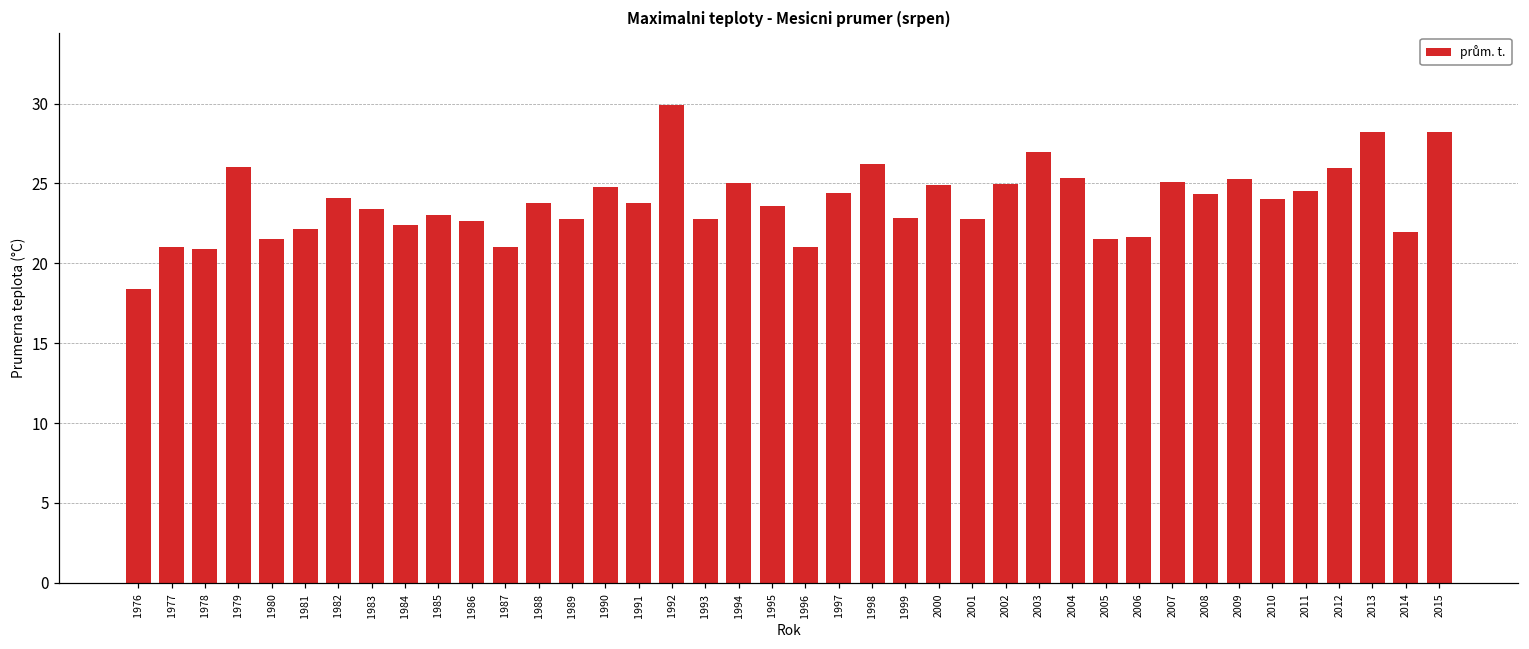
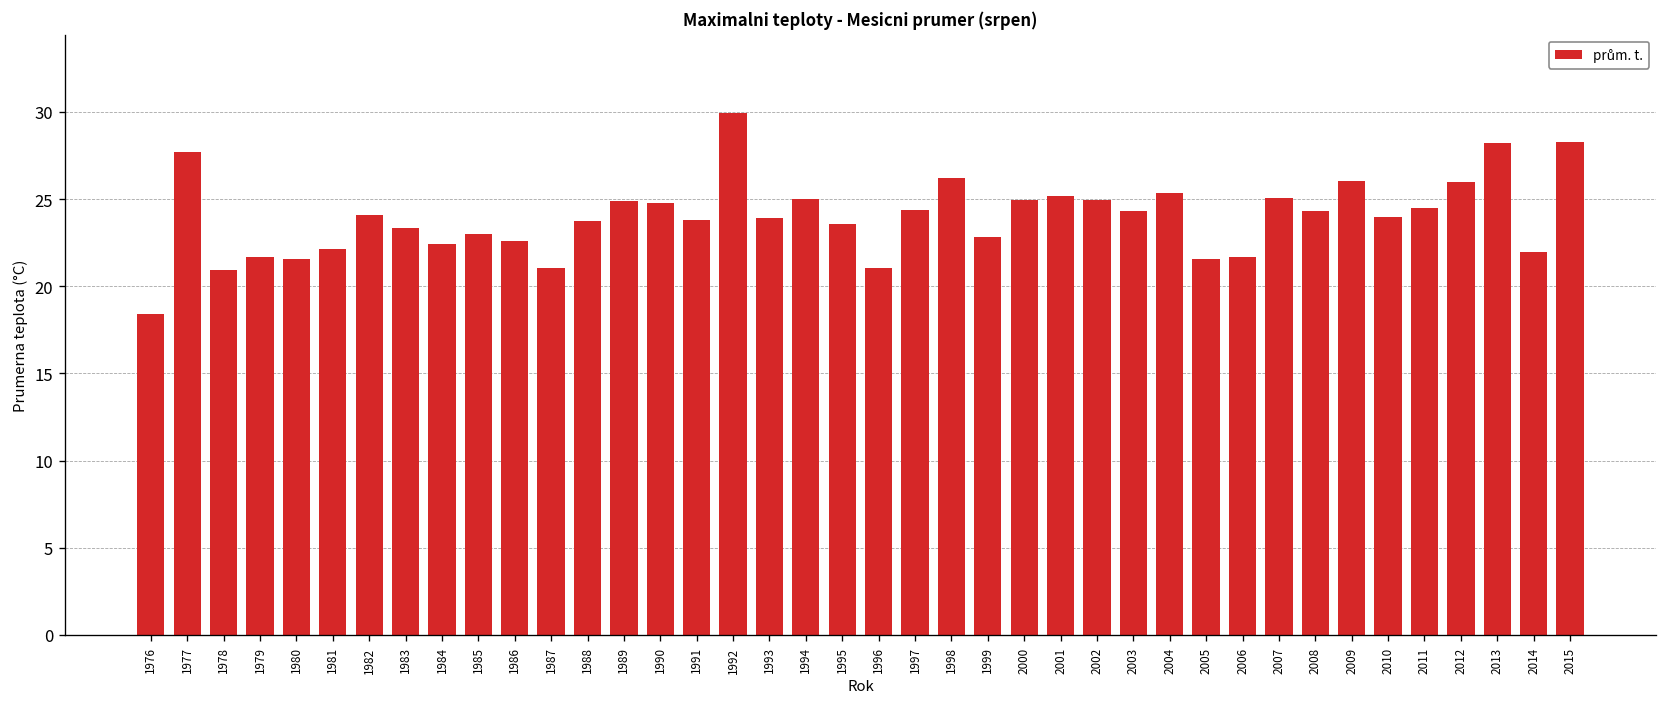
  {
    "1976": 18.4,
-   "1977": 21.1,
+   "1977": 27.7,
    "1978": 20.9,
-   "1979": 26.1,
+   "1979": 21.7,
    "1980": 21.6,
    "1981": 22.2,
    "1982": 24.1,
    "1983": 23.4,
    "1984": 22.4,
    "1985": 23.0,
    "1986": 22.6,
    "1987": 21.1,
    "1988": 23.8,
-   "1989": 22.8,
+   "1989": 24.9,
    "1990": 24.8,
    "1991": 23.8,
    "1992": 29.9,
-   "1993": 22.8,
+   "1993": 23.9,
    "1994": 25.0,
    "1995": 23.6,
    "1996": 21.0,
    "1997": 24.4,
    "1998": 26.2,
    "1999": 22.8,
    "2000": 24.9,
-   "2001": 22.8,
+   "2001": 25.2,
    "2002": 25.0,
-   "2003": 27.0,
+   "2003": 24.3,
    "2004": 25.4,
    "2005": 21.6,
    "2006": 21.7,
    "2007": 25.1,
    "2008": 24.3,
-   "2009": 25.3,
+   "2009": 26.0,
    "2010": 24.0,
    "2011": 24.5,
    "2012": 26.0,
    "2013": 28.2,
    "2014": 22.0,
    "2015": 28.3
  }
